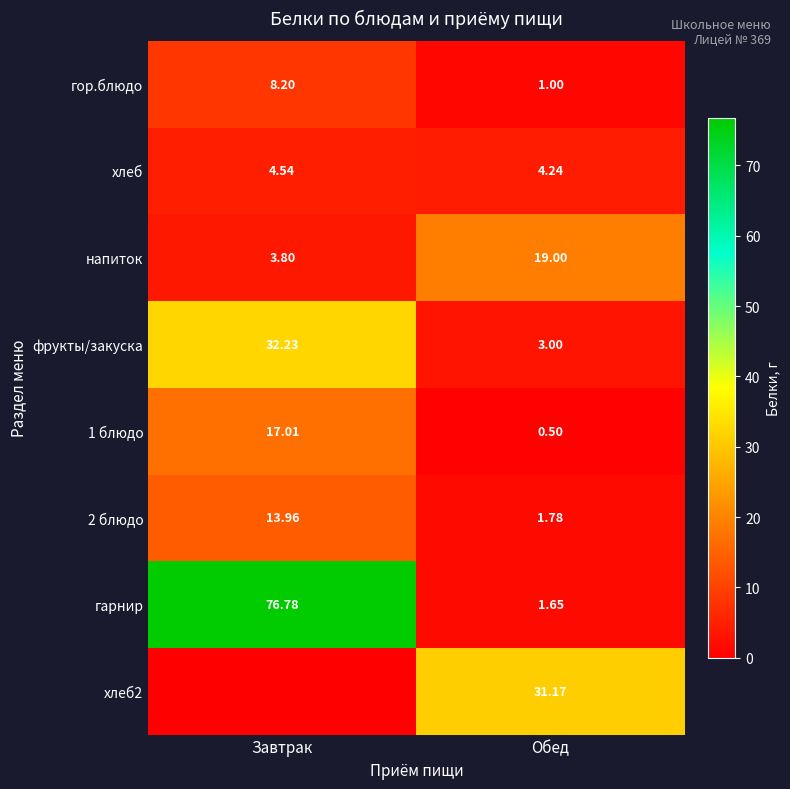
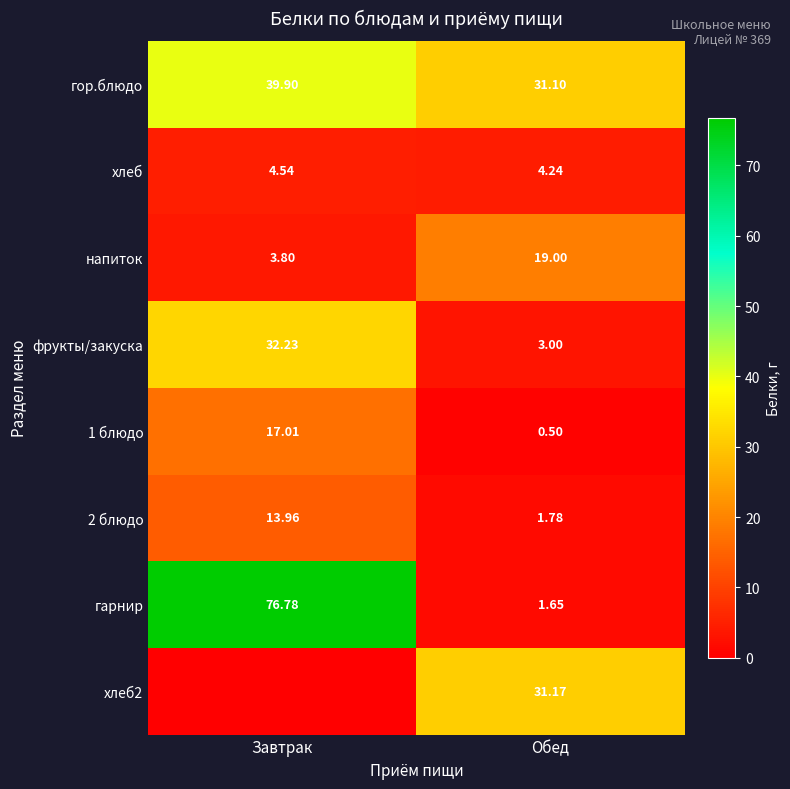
  {
    "гор.блюдо": {
-     "Завтрак": 8.20,
-     "Обед": 1.00
+     "Завтрак": 39.90,
+     "Обед": 31.10
    },
    "хлеб": {
      "Завтрак": 4.54,
      "Обед": 4.24
    },
    "напиток": {
      "Завтрак": 3.80,
      "Обед": 19.00
    },
    "фрукты/закуска": {
      "Завтрак": 32.23,
      "Обед": 3.00
    },
    "1 блюдо": {
      "Завтрак": 17.01,
      "Обед": 0.50
    },
    "2 блюдо": {
      "Завтрак": 13.96,
      "Обед": 1.78
    },
    "гарнир": {
      "Завтрак": 76.78,
      "Обед": 1.65
    },
    "хлеб2": {
      "Обед": 31.17
    }
  }
